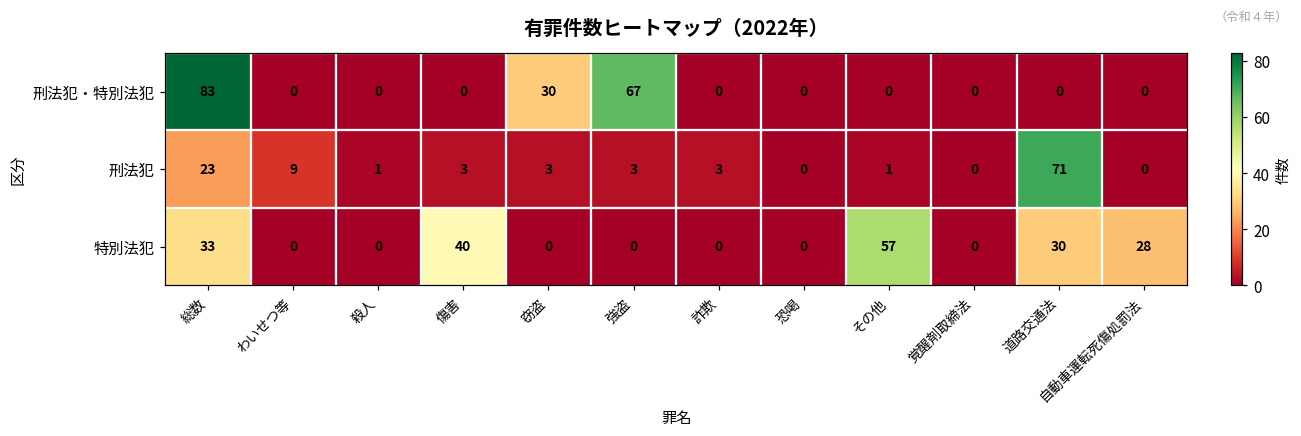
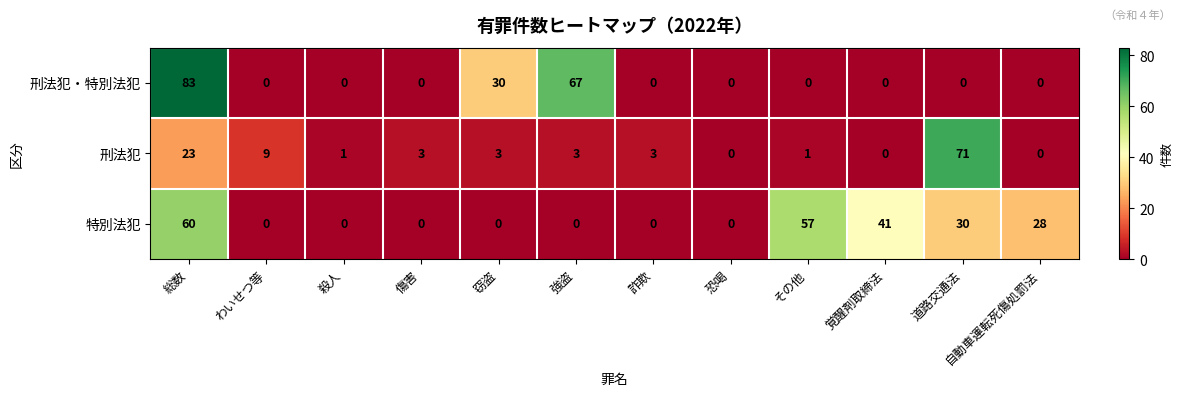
  {
    "刑法犯・特別法犯": {
      "総数": 83,
      "わいせつ等": 0,
      "殺人": 0,
      "傷害": 0,
      "窃盗": 30,
      "強盗": 67,
      "詐欺": 0,
      "恐喝": 0,
      "その他": 0,
      "覚醒剤取締法": 0,
      "道路交通法": 0,
      "自動車運転死傷処罰法": 0
    },
    "刑法犯": {
      "総数": 23,
      "わいせつ等": 9,
      "殺人": 1,
      "傷害": 3,
      "窃盗": 3,
      "強盗": 3,
      "詐欺": 3,
      "恐喝": 0,
      "その他": 1,
      "覚醒剤取締法": 0,
      "道路交通法": 71,
      "自動車運転死傷処罰法": 0
    },
    "特別法犯": {
-     "総数": 33,
+     "総数": 60,
      "わいせつ等": 0,
      "殺人": 0,
-     "傷害": 40,
+     "傷害": 0,
      "窃盗": 0,
      "強盗": 0,
      "詐欺": 0,
      "恐喝": 0,
      "その他": 57,
-     "覚醒剤取締法": 0,
+     "覚醒剤取締法": 41,
      "道路交通法": 30,
      "自動車運転死傷処罰法": 28
    }
  }
